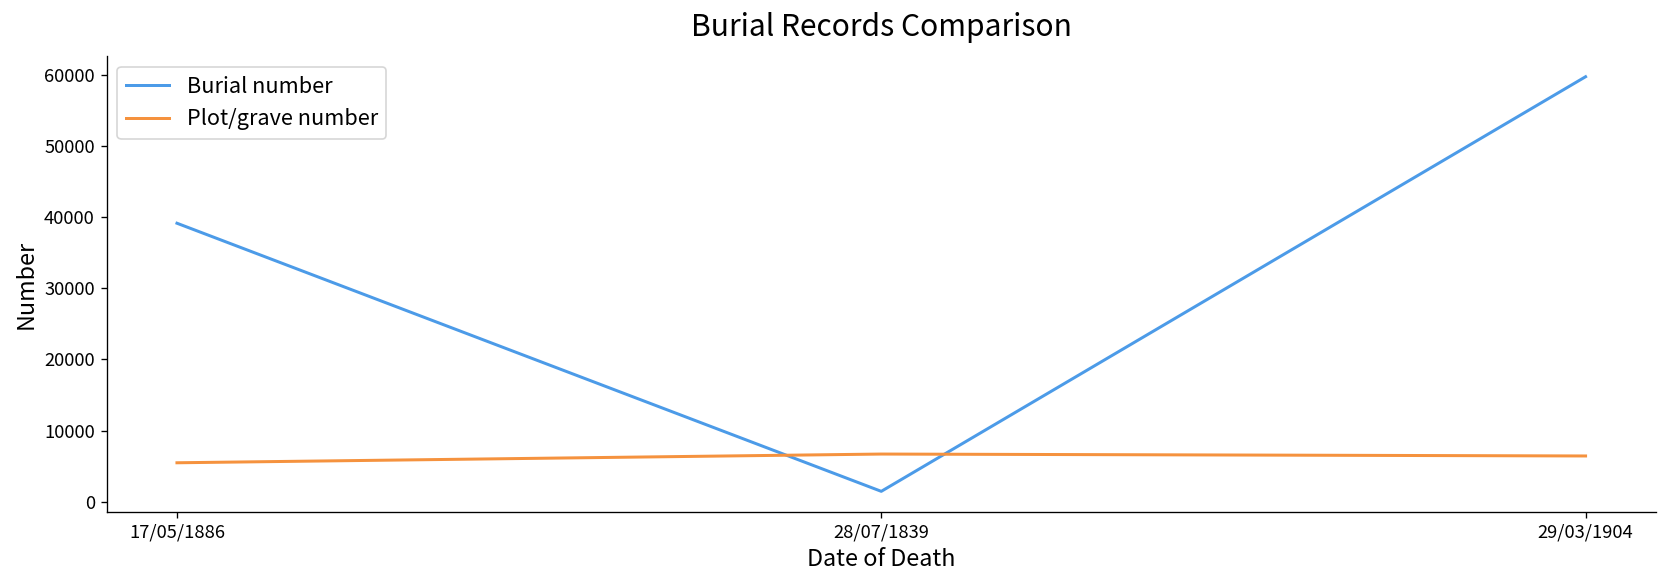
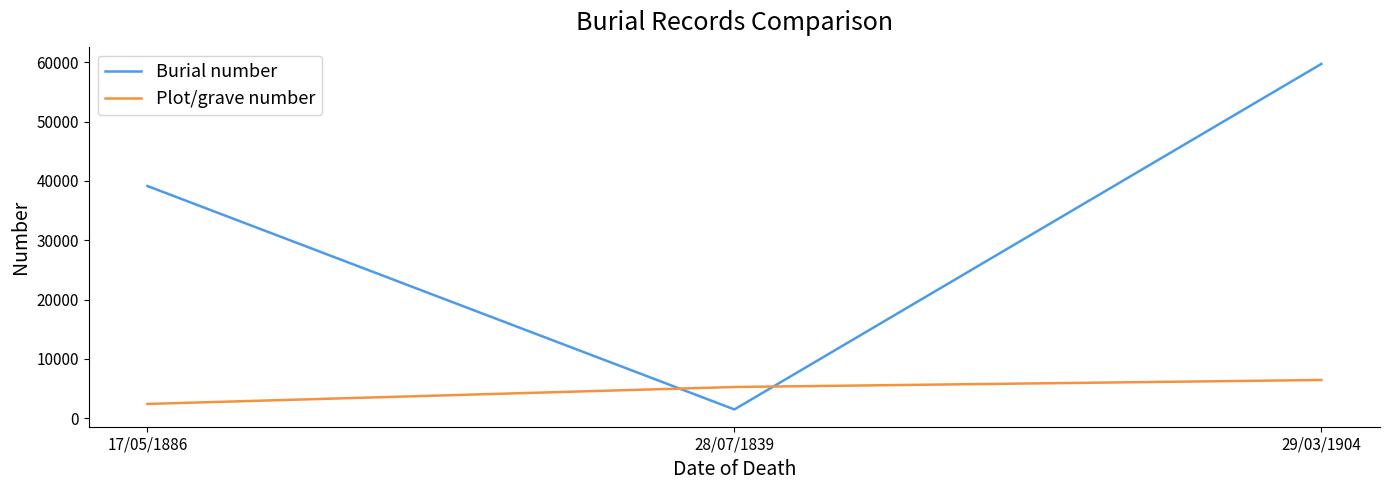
  {
    "Burial number": {
      "17/05/1886": 39000,
      "28/07/1839": 1000,
      "29/03/1904": 60000
    },
    "Plot/grave number": {
-     "17/05/1886": 5000,
-     "28/07/1839": 7000,
+     "17/05/1886": 2000,
+     "28/07/1839": 5000,
      "29/03/1904": 6000
    }
  }
